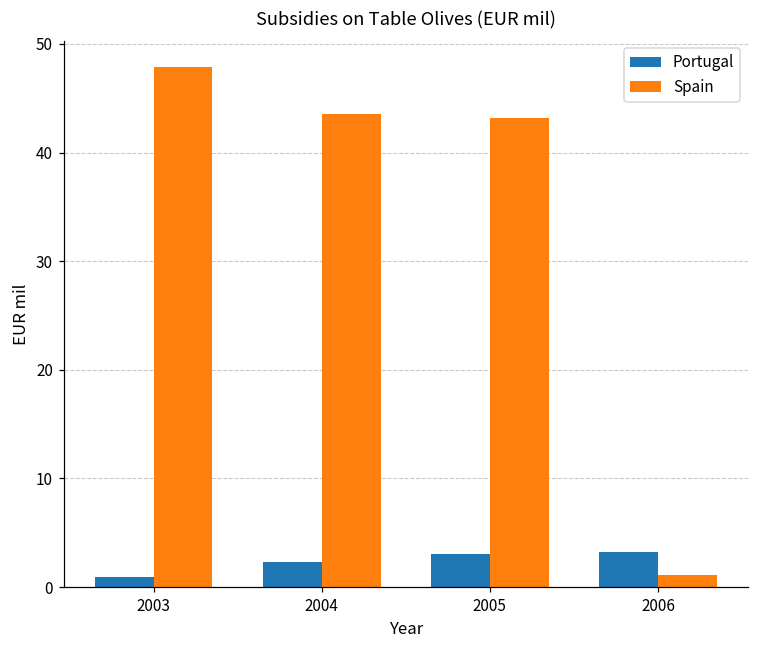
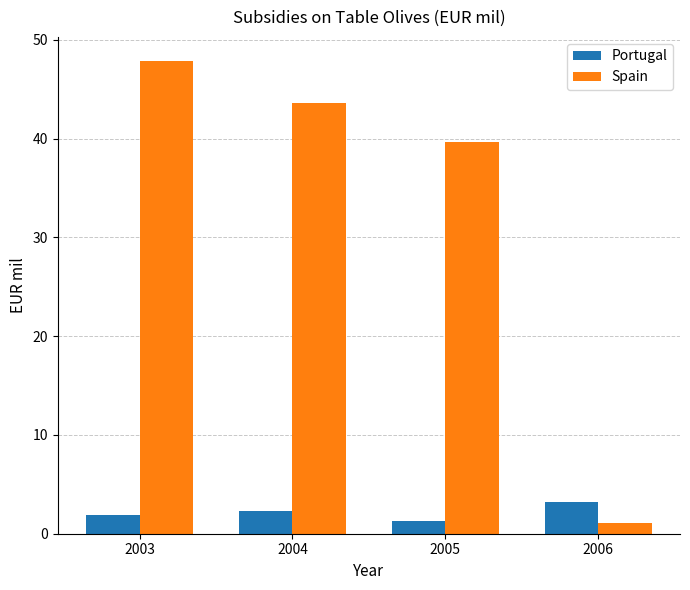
  {
    "Portugal": {
-     "2003": 1,
+     "2003": 2,
      "2004": 2,
-     "2005": 3,
+     "2005": 1,
      "2006": 3
    },
    "Spain": {
      "2003": 48,
      "2004": 44,
-     "2005": 43,
+     "2005": 40,
      "2006": 1
    }
  }
